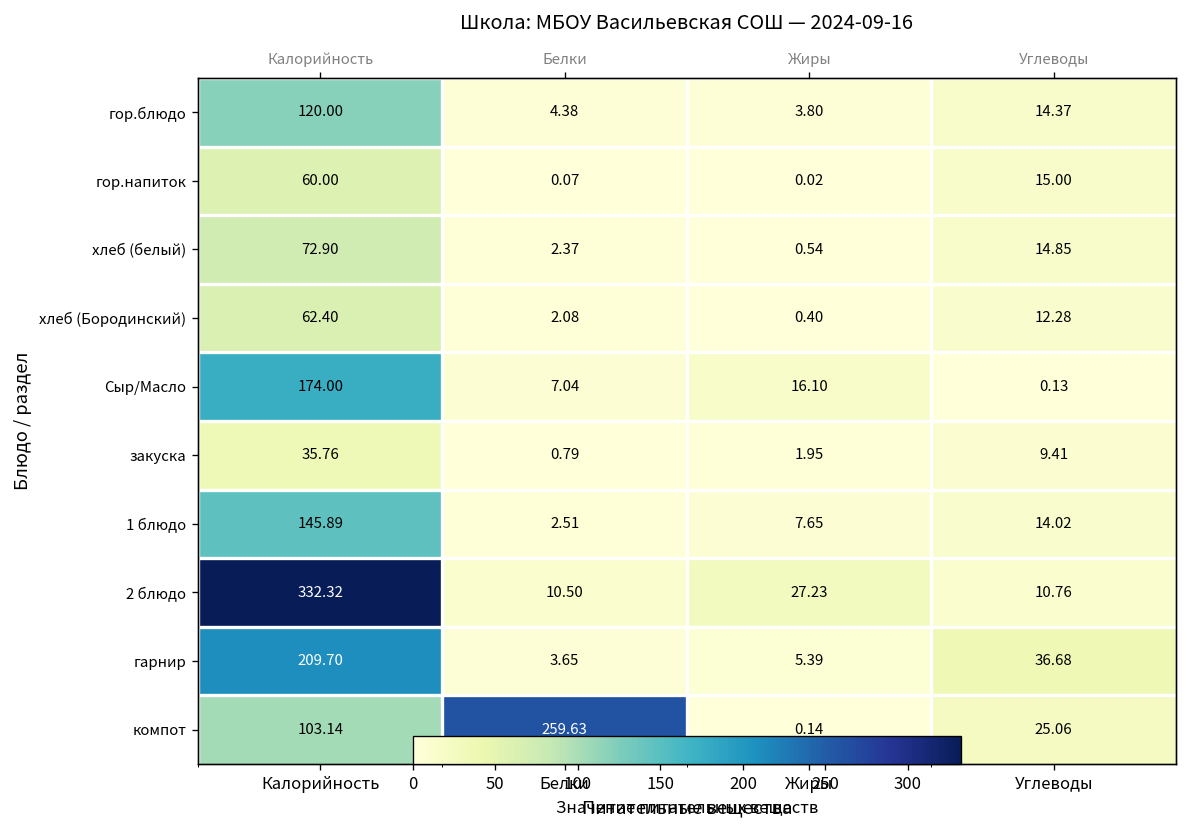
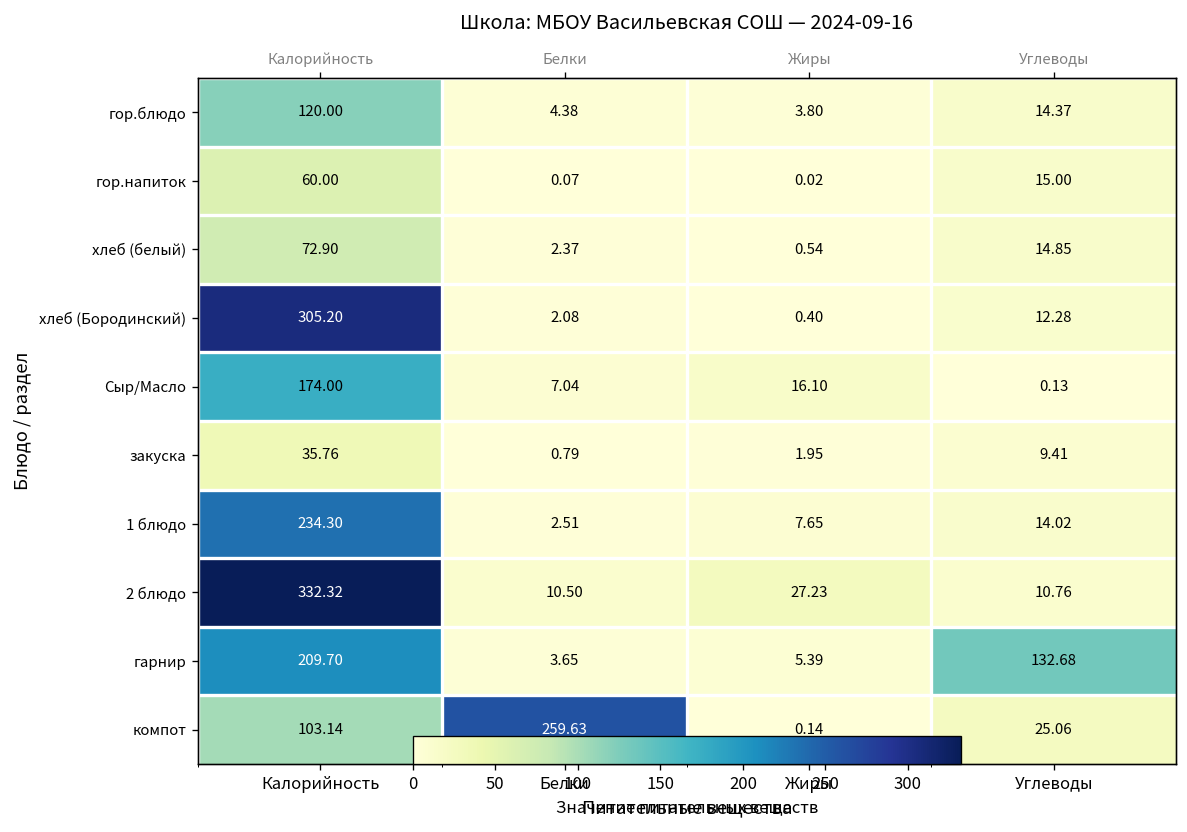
  {
    "гор.блюдо": {
      "Калорийность": 120.00,
      "Белки": 4.38,
      "Жиры": 3.80,
      "Углеводы": 14.37
    },
    "гор.напиток": {
      "Калорийность": 60.00,
      "Белки": 0.07,
      "Жиры": 0.02,
      "Углеводы": 15.00
    },
    "хлеб (белый)": {
      "Калорийность": 72.90,
      "Белки": 2.37,
      "Жиры": 0.54,
      "Углеводы": 14.85
    },
    "хлеб (Бородинский)": {
-     "Калорийность": 62.40,
+     "Калорийность": 305.20,
      "Белки": 2.08,
      "Жиры": 0.40,
      "Углеводы": 12.28
    },
    "Сыр/Масло": {
      "Калорийность": 174.00,
      "Белки": 7.04,
      "Жиры": 16.10,
      "Углеводы": 0.13
    },
    "закуска": {
      "Калорийность": 35.76,
      "Белки": 0.79,
      "Жиры": 1.95,
      "Углеводы": 9.41
    },
    "1 блюдо": {
-     "Калорийность": 145.89,
+     "Калорийность": 234.30,
      "Белки": 2.51,
      "Жиры": 7.65,
      "Углеводы": 14.02
    },
    "2 блюдо": {
      "Калорийность": 332.32,
      "Белки": 10.50,
      "Жиры": 27.23,
      "Углеводы": 10.76
    },
    "гарнир": {
      "Калорийность": 209.70,
      "Белки": 3.65,
      "Жиры": 5.39,
-     "Углеводы": 36.68
+     "Углеводы": 132.68
    },
    "компот": {
      "Калорийность": 103.14,
      "Белки": 259.63,
      "Жиры": 0.14,
      "Углеводы": 25.06
    }
  }
